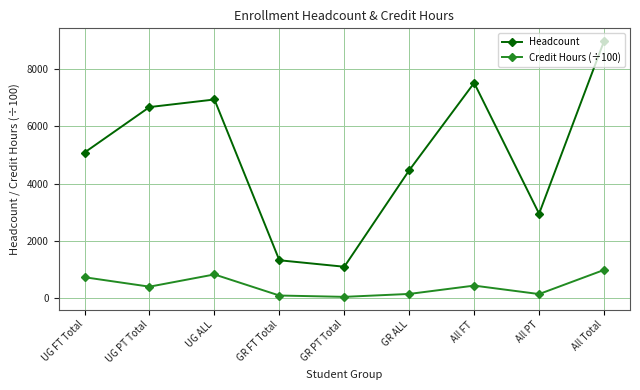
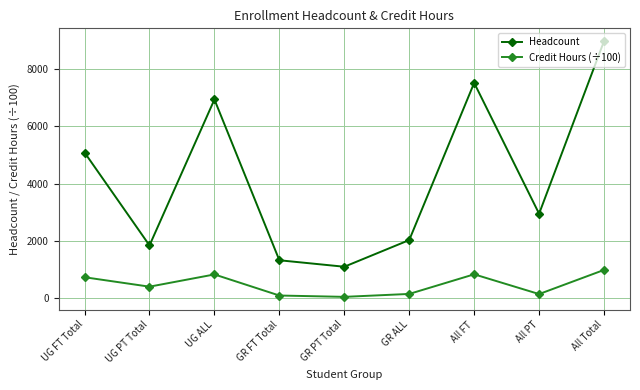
  {
    "Headcount": {
      "UG FT Total": 5100,
-     "UG PT Total": 6700,
+     "UG PT Total": 1800,
      "UG ALL": 6900,
      "GR FT Total": 1300,
      "GR PT Total": 1100,
-     "GR ALL": 4500,
+     "GR ALL": 2000,
      "All FT": 7500,
      "All PT": 3000
    },
    "Credit Hours (÷100)": {
      "UG FT Total": 700,
      "UG PT Total": 400,
      "UG ALL": 800,
      "GR FT Total": 100,
      "GR PT Total": 100,
      "GR ALL": 200,
-     "All FT": 400,
+     "All FT": 800,
      "All PT": 200,
      "All Total": 1000
    }
  }
